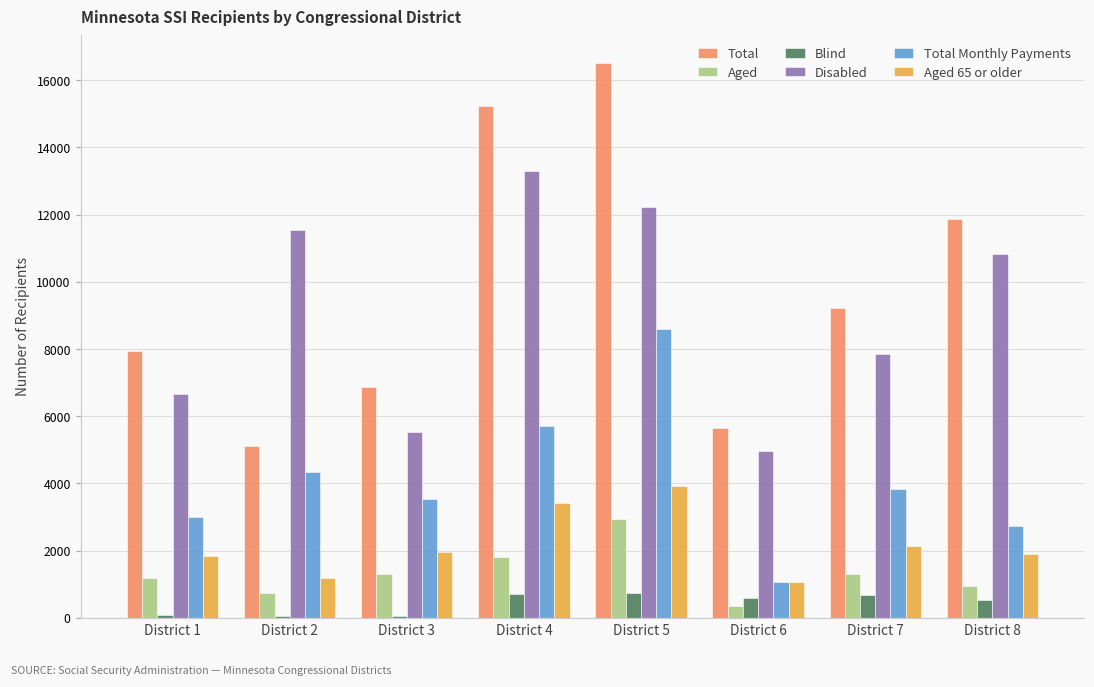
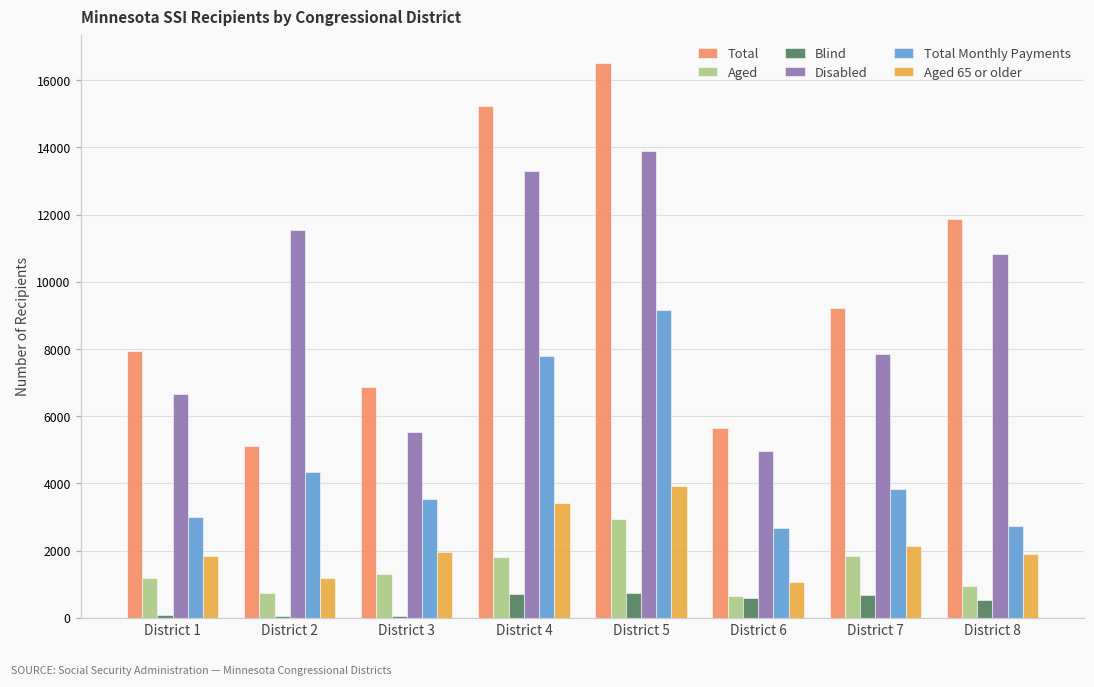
  {
    "Aged": {
      "District 1": 1200,
      "District 2": 700,
      "District 3": 1300,
      "District 4": 1800,
      "District 5": 2900,
-     "District 6": 300,
-     "District 7": 1300,
+     "District 6": 600,
+     "District 7": 1800,
      "District 8": 900
    },
    "Blind": {
      "District 1": 100,
      "District 4": 700,
      "District 5": 700,
      "District 6": 600,
      "District 7": 700,
      "District 8": 500
    },
    "Disabled": {
      "District 1": 6700,
      "District 2": 11600,
      "District 3": 5500,
      "District 4": 13300,
-     "District 5": 12200,
+     "District 5": 13900,
      "District 6": 5000,
      "District 7": 7800,
      "District 8": 10800
    },
    "Total Monthly Payments": {
      "District 1": 3000,
      "District 2": 4300,
      "District 3": 3500,
-     "District 4": 5700,
-     "District 5": 8600,
-     "District 6": 1100,
+     "District 4": 7800,
+     "District 5": 9200,
+     "District 6": 2700,
      "District 7": 3800,
      "District 8": 2700
    }
  }
